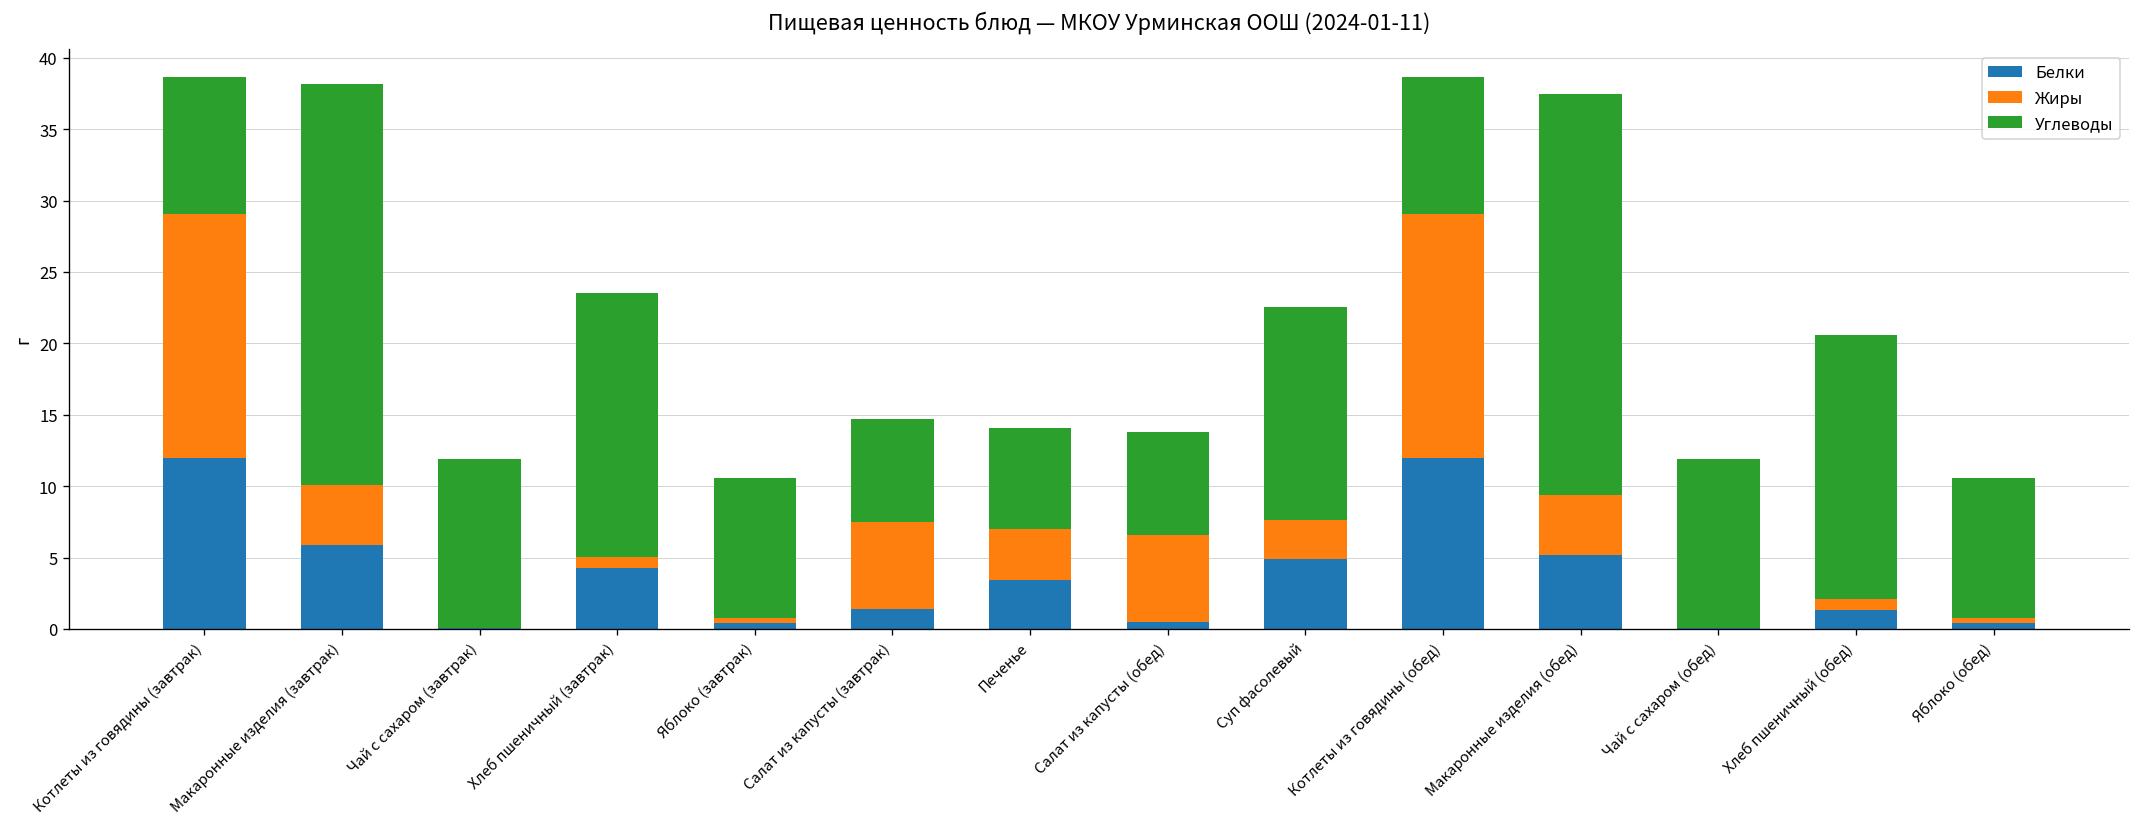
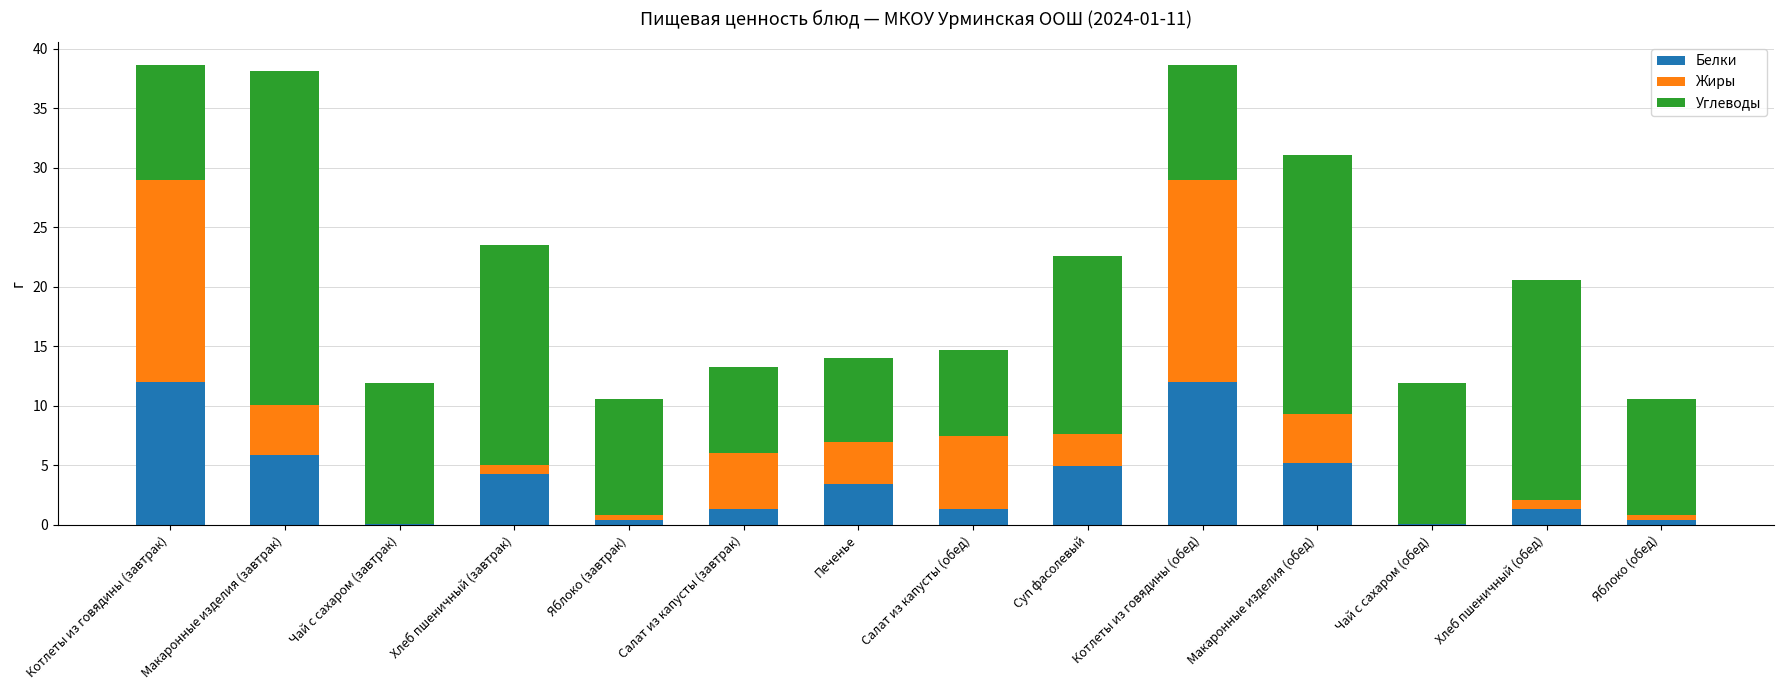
  {
    "Белки": {
      "Котлеты из говядины (завтрак)": 12.0,
      "Макаронные изделия (завтрак)": 5.9,
      "Хлеб пшеничный (завтрак)": 4.3,
      "Яблоко (завтрак)": 0.4,
      "Салат из капусты (завтрак)": 1.4,
      "Печенье": 3.5,
-     "Салат из капусты (обед)": 0.5,
+     "Салат из капусты (обед)": 1.4,
      "Суп фасолевый": 4.9,
      "Котлеты из говядины (обед)": 12.0,
      "Макаронные изделия (обед)": 5.2,
      "Хлеб пшеничный (обед)": 1.3,
      "Яблоко (обед)": 0.4
    },
    "Жиры": {
      "Котлеты из говядины (завтрак)": 17.0,
      "Макаронные изделия (завтрак)": 4.2,
      "Хлеб пшеничный (завтрак)": 0.8,
      "Яблоко (завтрак)": 0.4,
-     "Салат из капусты (завтрак)": 6.1,
+     "Салат из капусты (завтрак)": 4.7,
      "Печенье": 3.5,
      "Салат из капусты (обед)": 6.1,
      "Суп фасолевый": 2.7,
      "Котлеты из говядины (обед)": 17.0,
      "Макаронные изделия (обед)": 4.2,
      "Хлеб пшеничный (обед)": 0.8,
      "Яблоко (обед)": 0.4
    },
    "Углеводы": {
      "Котлеты из говядины (завтрак)": 9.6,
      "Макаронные изделия (завтрак)": 28.1,
      "Чай с сахаром (завтрак)": 11.8,
      "Хлеб пшеничный (завтрак)": 18.5,
      "Яблоко (завтрак)": 9.8,
      "Салат из капусты (завтрак)": 7.2,
      "Печенье": 7.1,
      "Салат из капусты (обед)": 7.2,
      "Суп фасолевый": 15.0,
      "Котлеты из говядины (обед)": 9.6,
-     "Макаронные изделия (обед)": 28.1,
+     "Макаронные изделия (обед)": 21.7,
      "Чай с сахаром (обед)": 11.8,
      "Хлеб пшеничный (обед)": 18.5,
      "Яблоко (обед)": 9.8
    }
  }
